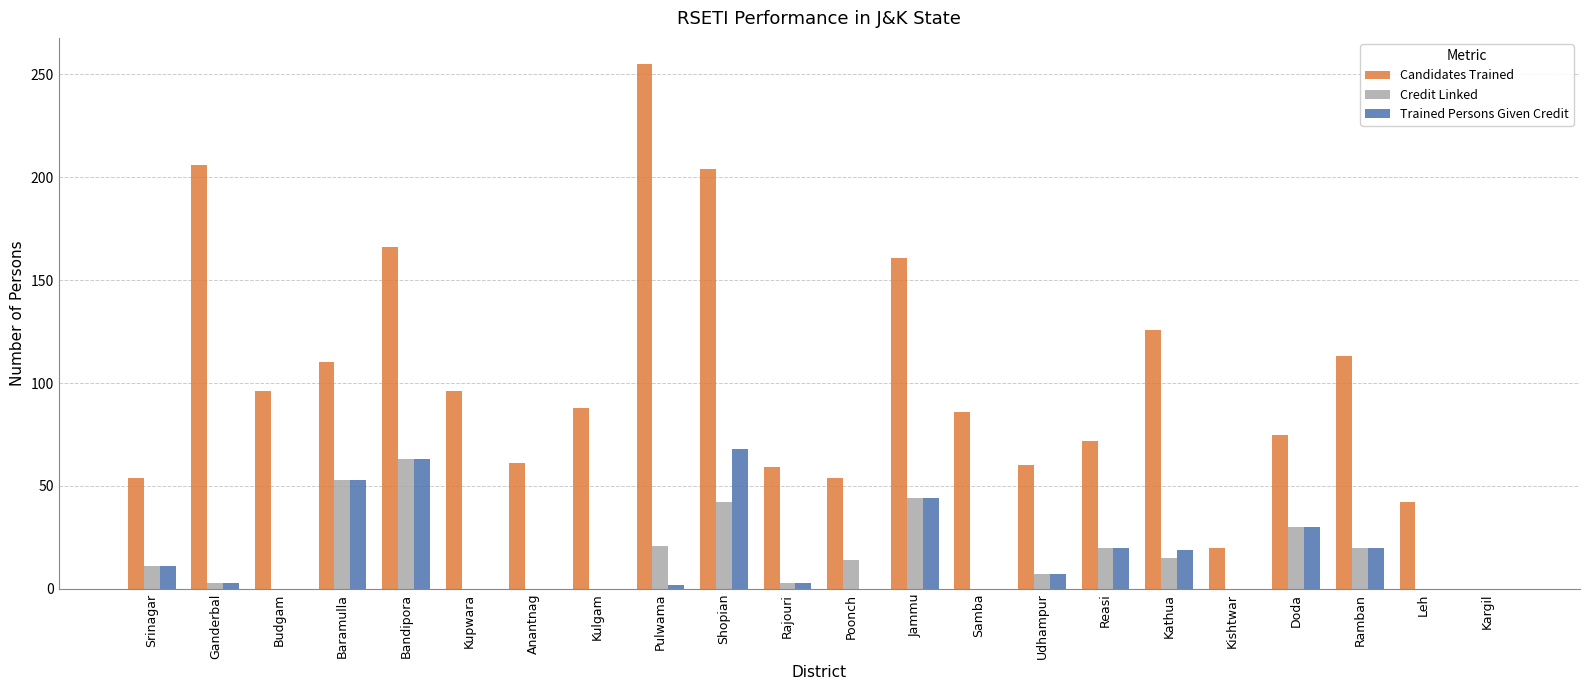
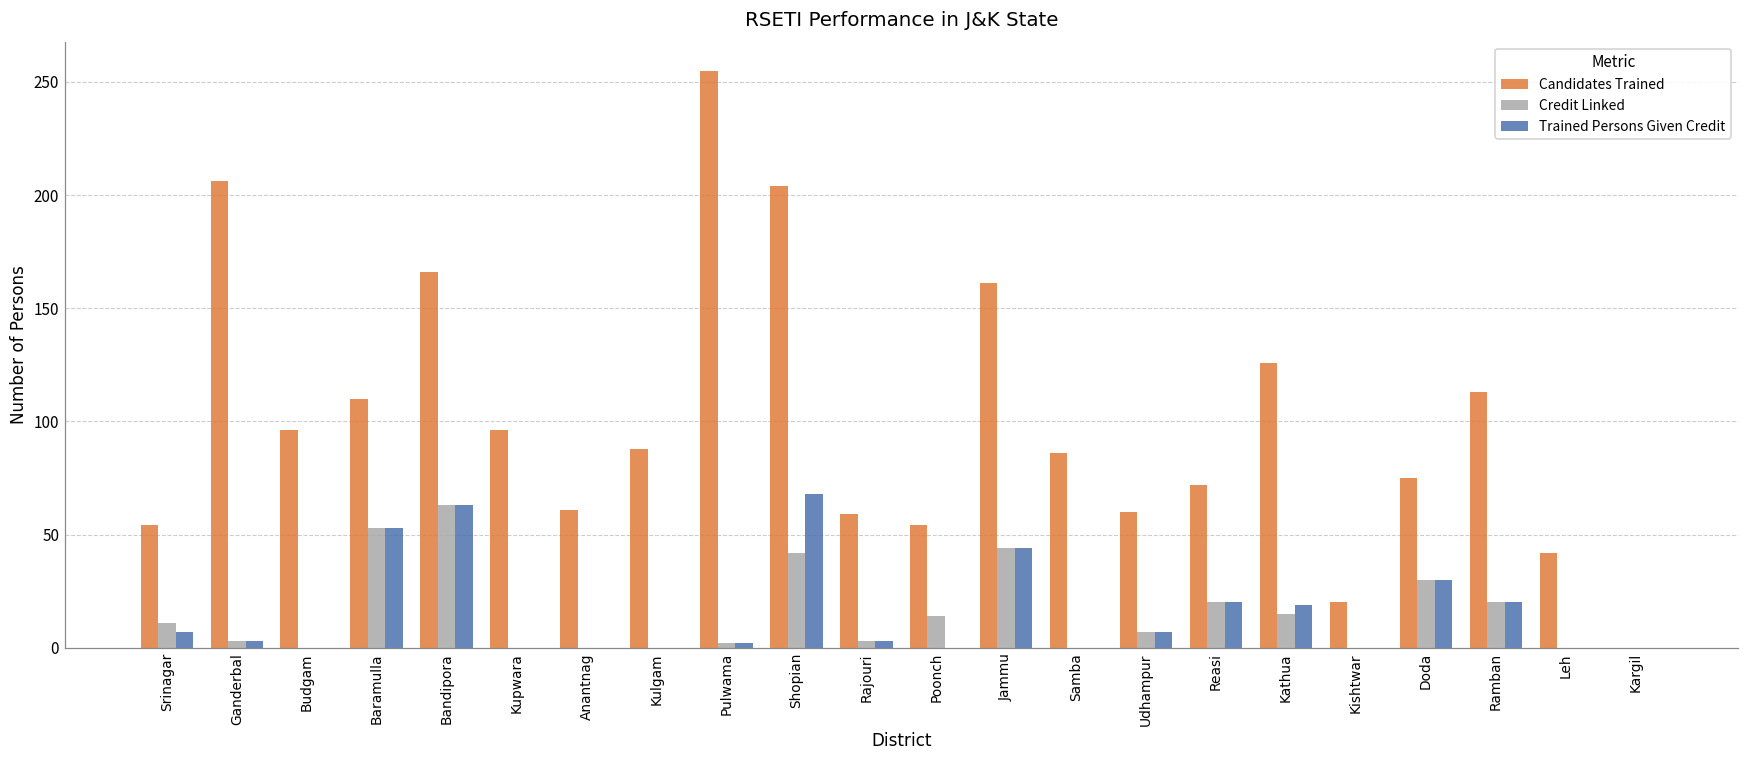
  {
    "Candidates Trained": {
      "Srinagar": 54,
      "Ganderbal": 206,
      "Budgam": 96,
      "Baramulla": 110,
      "Bandipora": 166,
      "Kupwara": 96,
      "Anantnag": 61,
      "Kulgam": 88,
      "Pulwama": 255,
      "Shopian": 204,
      "Rajouri": 59,
      "Poonch": 54,
      "Jammu": 161,
      "Samba": 86,
      "Udhampur": 60,
      "Reasi": 72,
      "Kathua": 126,
      "Kishtwar": 20,
      "Doda": 75,
      "Ramban": 113,
      "Leh": 42,
      "Kargil": 0
    },
    "Credit Linked": {
      "Srinagar": 11,
      "Ganderbal": 3,
      "Budgam": 0,
      "Baramulla": 53,
      "Bandipora": 63,
      "Kupwara": 0,
      "Anantnag": 0,
      "Kulgam": 0,
-     "Pulwama": 21,
+     "Pulwama": 2,
      "Shopian": 42,
      "Rajouri": 3,
      "Poonch": 14,
      "Jammu": 44,
      "Samba": 0,
      "Udhampur": 7,
      "Reasi": 20,
      "Kathua": 15,
      "Kishtwar": 0,
      "Doda": 30,
      "Ramban": 20,
      "Leh": 0,
      "Kargil": 0
    },
    "Trained Persons Given Credit": {
-     "Srinagar": 11,
+     "Srinagar": 7,
      "Ganderbal": 3,
      "Budgam": 0,
      "Baramulla": 53,
      "Bandipora": 63,
      "Kupwara": 0,
      "Anantnag": 0,
      "Kulgam": 0,
      "Pulwama": 2,
      "Shopian": 68,
      "Rajouri": 3,
      "Poonch": 0,
      "Jammu": 44,
      "Samba": 0,
      "Udhampur": 7,
      "Reasi": 20,
      "Kathua": 19,
      "Kishtwar": 0,
      "Doda": 30,
      "Ramban": 20,
      "Leh": 0,
      "Kargil": 0
    }
  }
